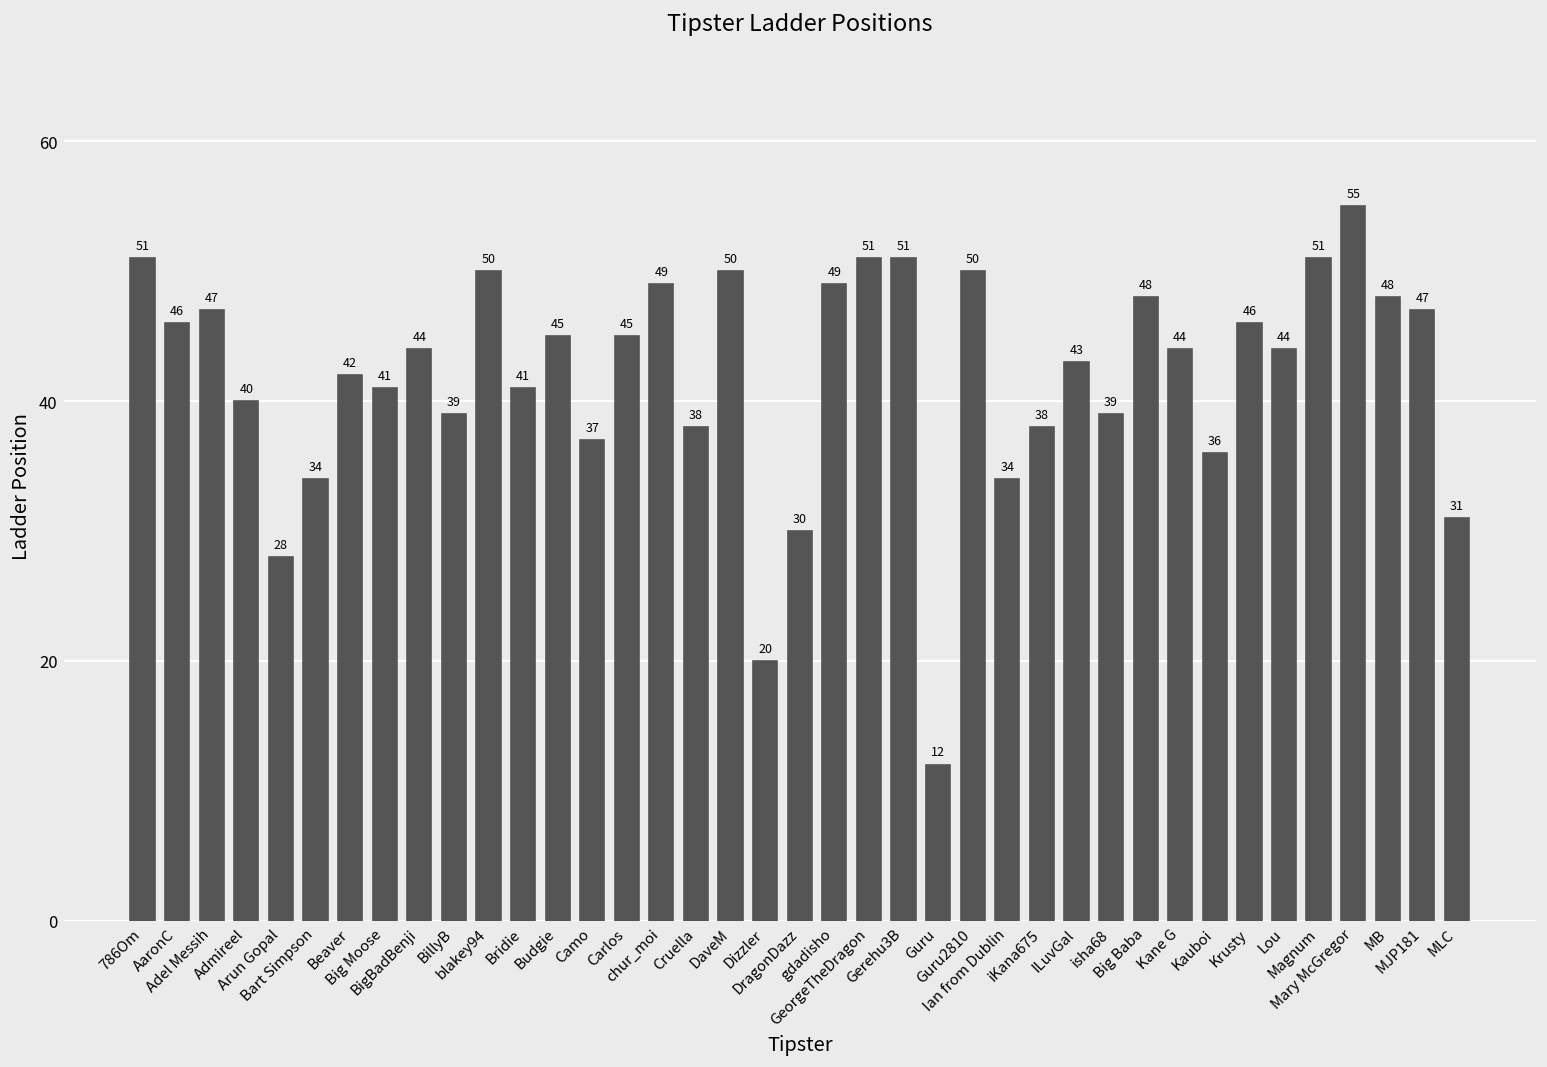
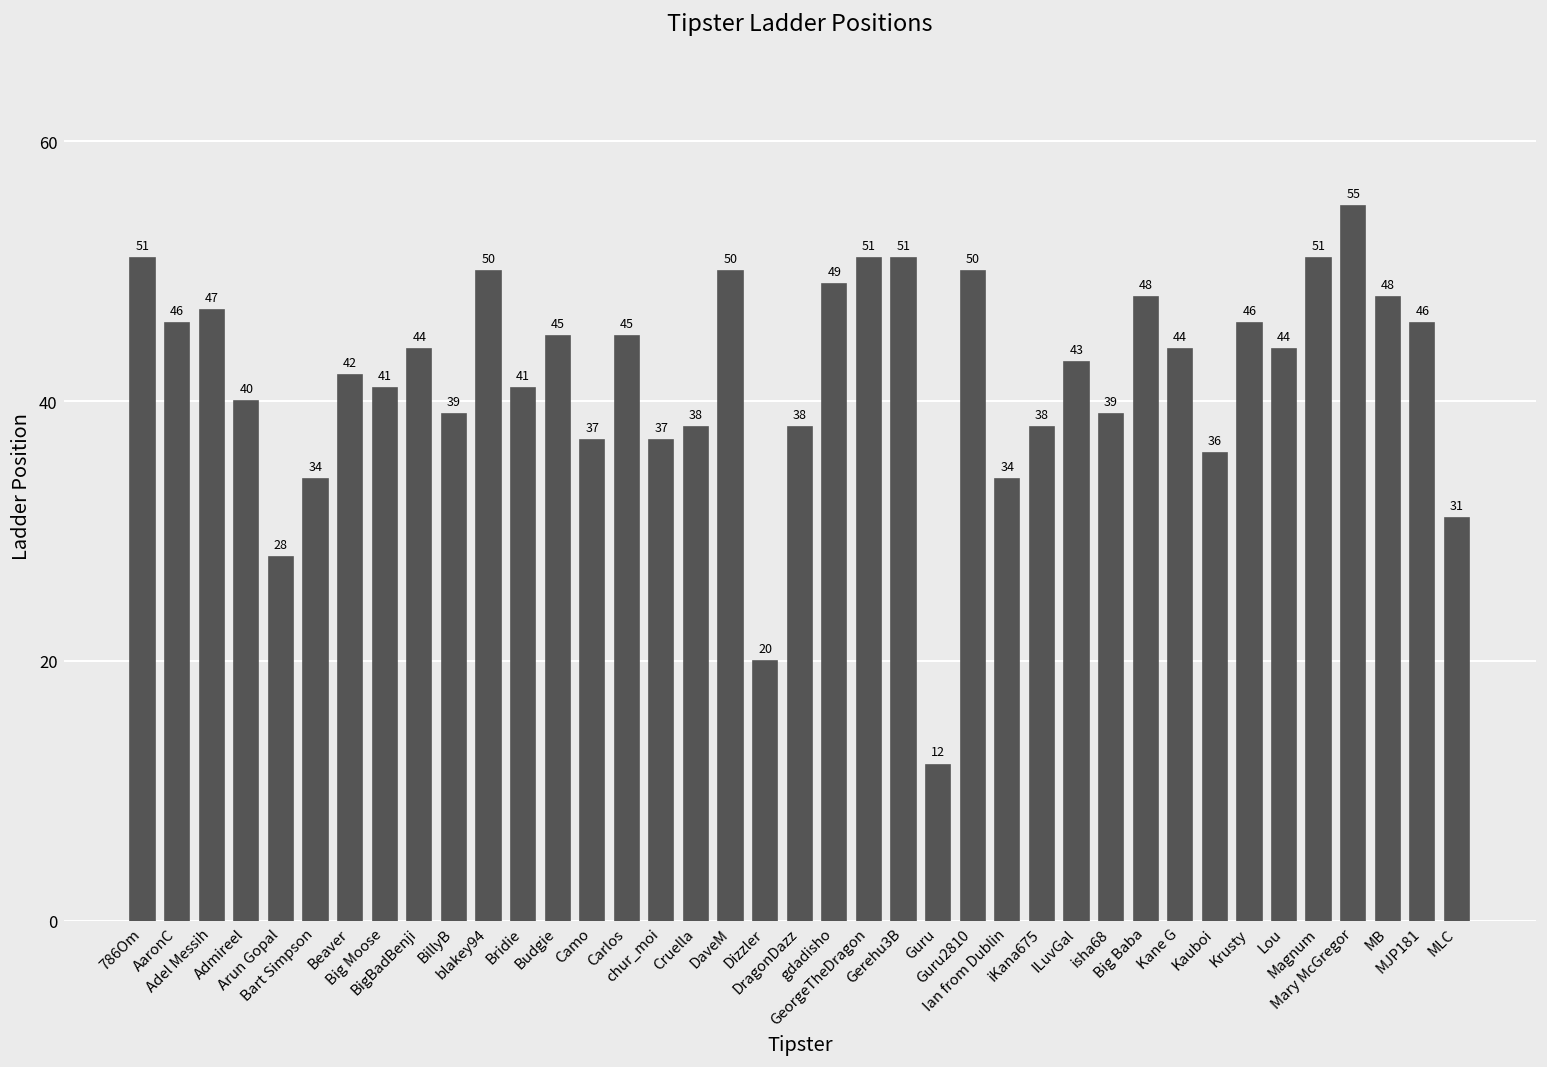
  {
    "786Om": 51,
    "AaronC": 46,
    "Adel Messih": 47,
    "Admireel": 40,
    "Arun Gopal": 28,
    "Bart Simpson": 34,
    "Beaver": 42,
    "Big Moose": 41,
    "BigBadBenji": 44,
    "BillyB": 39,
    "blakey94": 50,
    "Bridie": 41,
    "Budgie": 45,
    "Camo": 37,
    "Carlos": 45,
-   "chur_moi": 49,
+   "chur_moi": 37,
    "Cruella": 38,
    "DaveM": 50,
    "Dizzler": 20,
-   "DragonDazz": 30,
+   "DragonDazz": 38,
    "gdadisho": 49,
    "GeorgeTheDragon": 51,
    "Gerehu3B": 51,
    "Guru": 12,
    "Guru2810": 50,
    "Ian from Dublin": 34,
    "iKana675": 38,
    "ILuvGal": 43,
    "isha68": 39,
    "Big Baba": 48,
    "Kane G": 44,
    "Kauboi": 36,
    "Krusty": 46,
    "Lou": 44,
    "Magnum": 51,
    "Mary McGregor": 55,
    "MB": 48,
-   "MJP181": 47,
+   "MJP181": 46,
    "MLC": 31
  }
